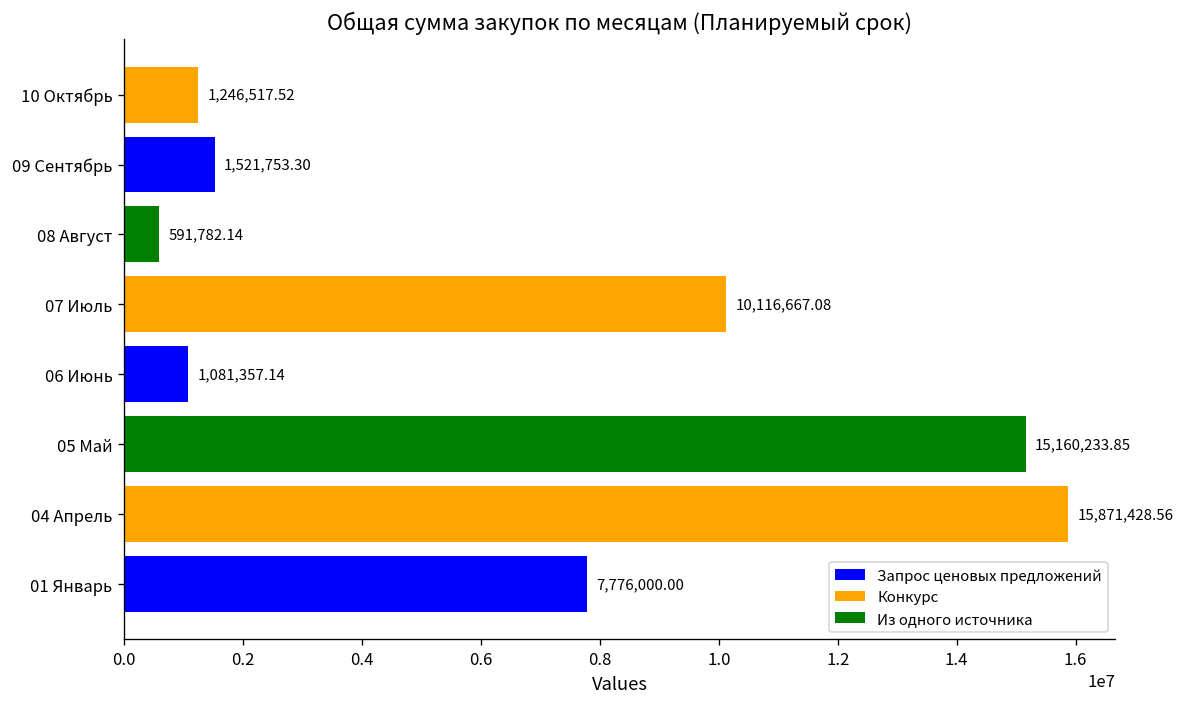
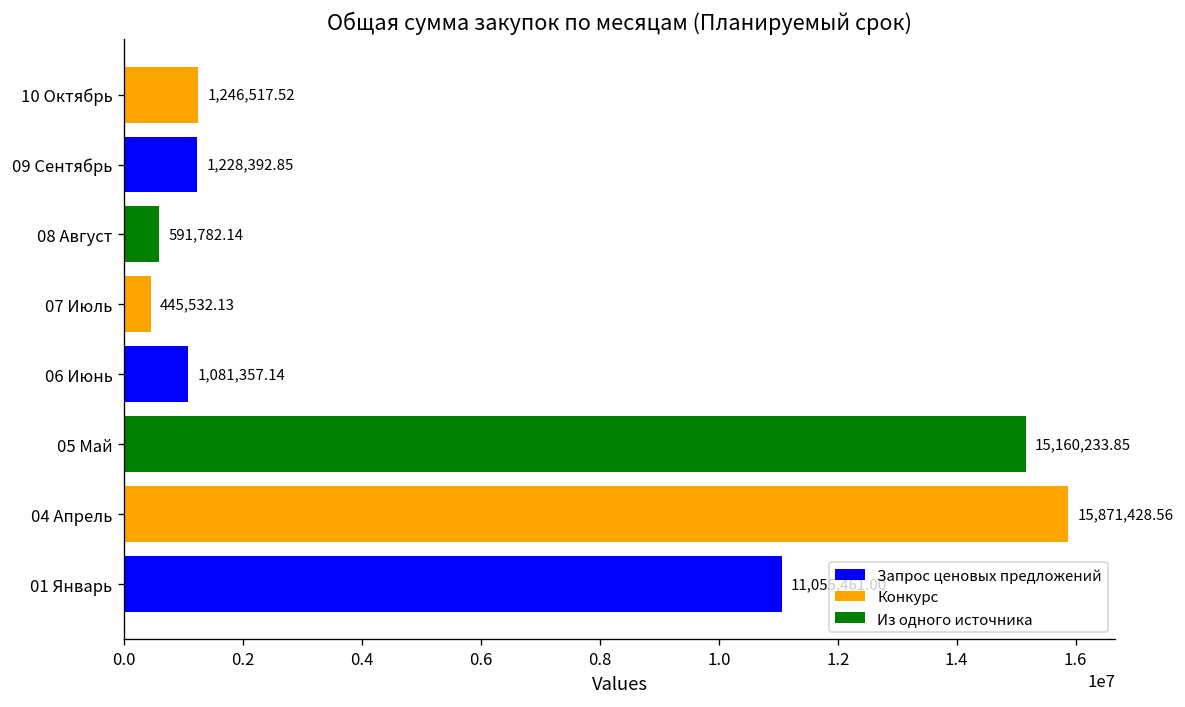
  {
    "10 Октябрь": "1,246,517.52",
-   "09 Сентябрь": "1,521,753.30",
+   "09 Сентябрь": "1,228,392.85",
    "08 Август": "591,782.14",
-   "07 Июль": "10,116,667.08",
+   "07 Июль": "445,532.13",
    "06 Июнь": "1,081,357.14",
    "05 Май": "15,160,233.85",
    "04 Апрель": "15,871,428.56",
-   "01 Январь": "7800000"
+   "01 Январь": "11100000"
  }
